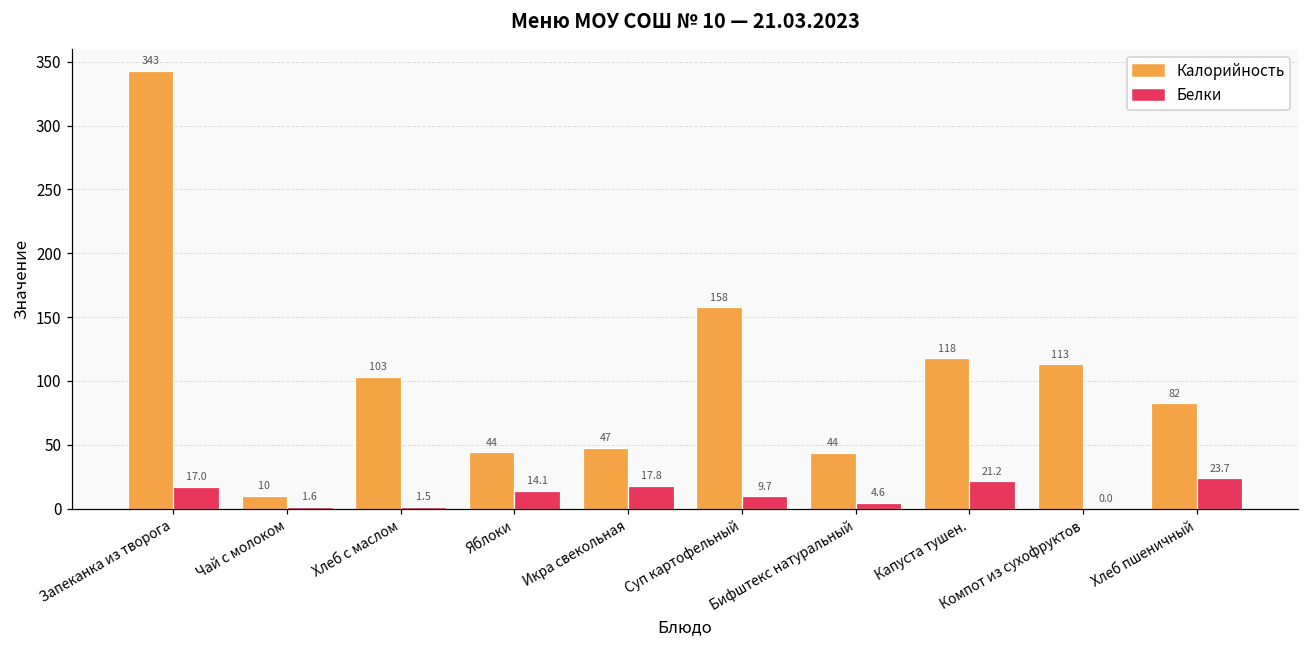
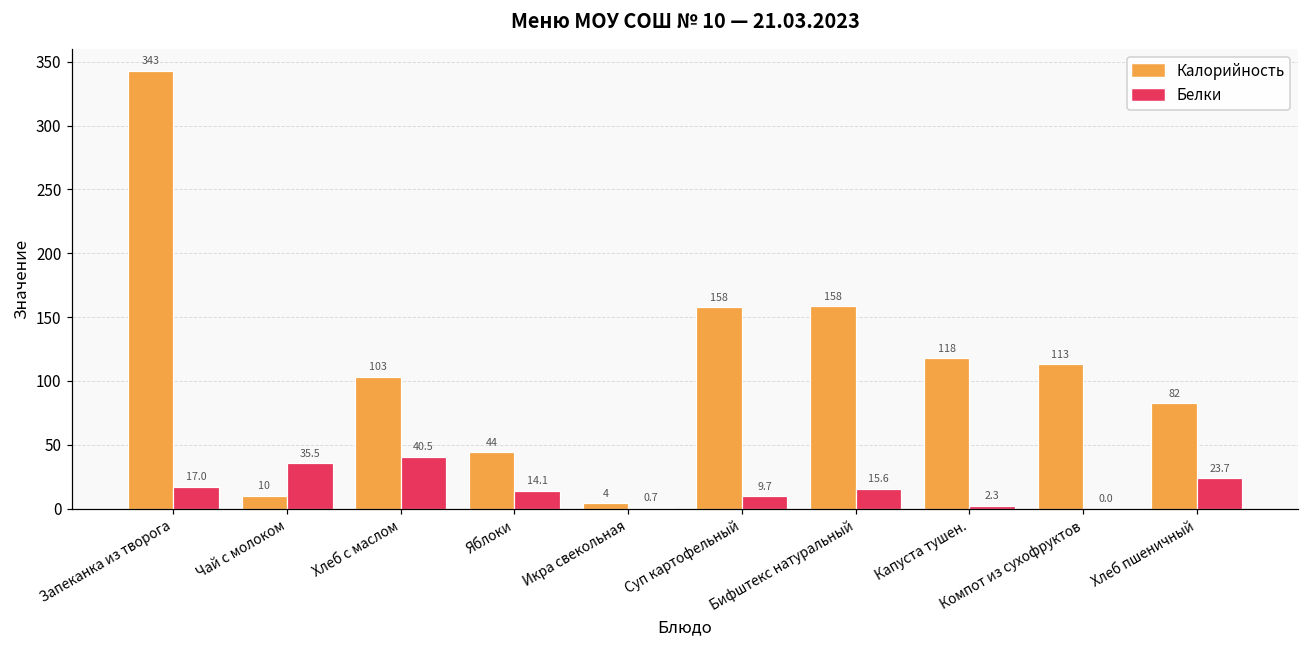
  {
    "Калорийность": {
      "Запеканка из творога": 343,
      "Чай с молоком": 10,
      "Хлеб с маслом": 103,
      "Яблоки": 44,
-     "Икра свекольная": 47,
+     "Икра свекольная": 4,
      "Суп картофельный": 158,
-     "Бифштекс натуральный": 44,
+     "Бифштекс натуральный": 158,
      "Капуста тушен.": 118,
      "Компот из сухофруктов": 113,
      "Хлеб пшеничный": 82
    },
    "Белки": {
      "Запеканка из творога": 17.0,
-     "Чай с молоком": 1.6,
-     "Хлеб с маслом": 1.5,
+     "Чай с молоком": 35.5,
+     "Хлеб с маслом": 40.5,
      "Яблоки": 14.1,
-     "Икра свекольная": 17.8,
+     "Икра свекольная": 0.7,
      "Суп картофельный": 9.7,
-     "Бифштекс натуральный": 4.6,
-     "Капуста тушен.": 21.2,
+     "Бифштекс натуральный": 15.6,
+     "Капуста тушен.": 2.3,
      "Компот из сухофруктов": 0.0,
      "Хлеб пшеничный": 23.7
    }
  }
